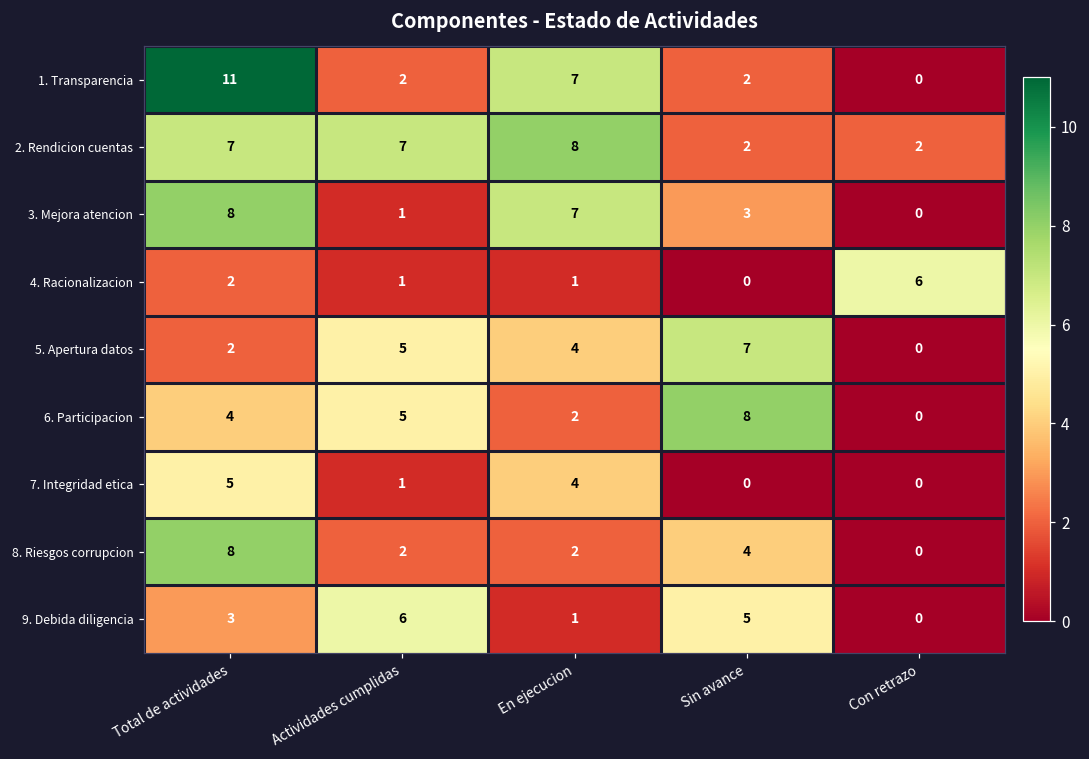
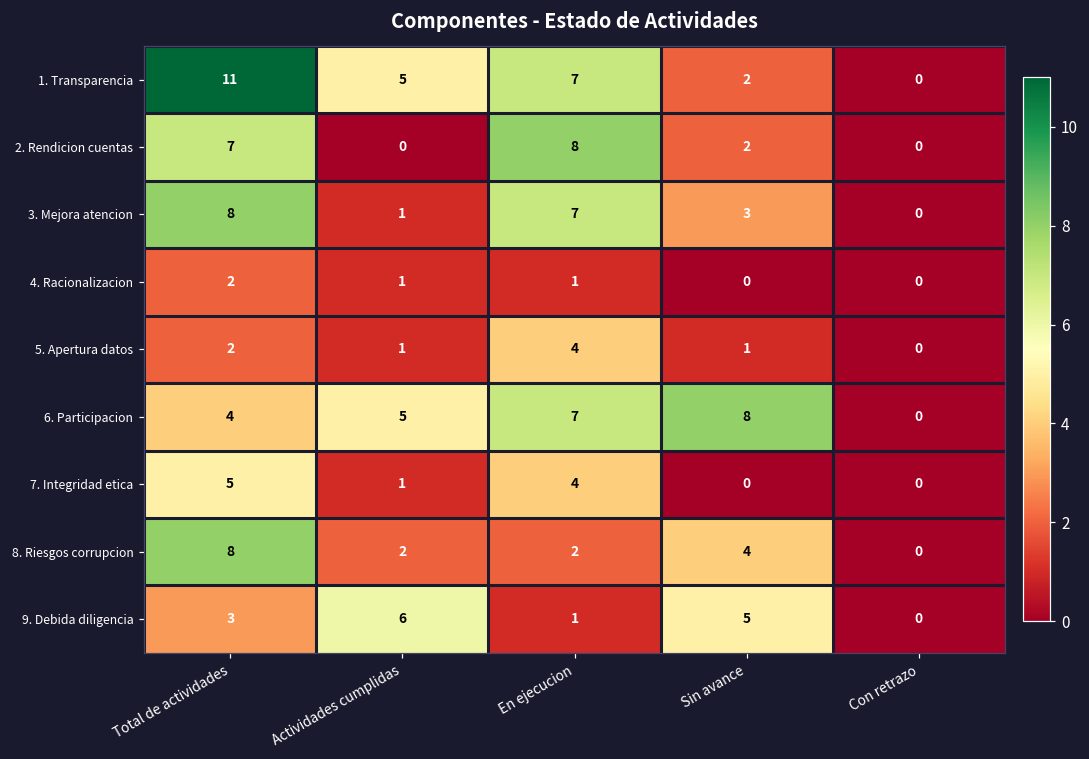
  {
    "1. Transparencia": {
      "Total de actividades": 11,
-     "Actividades cumplidas": 2,
+     "Actividades cumplidas": 5,
      "En ejecucion": 7,
      "Sin avance": 2,
      "Con retrazo": 0
    },
    "2. Rendicion cuentas": {
      "Total de actividades": 7,
-     "Actividades cumplidas": 7,
+     "Actividades cumplidas": 0,
      "En ejecucion": 8,
      "Sin avance": 2,
-     "Con retrazo": 2
+     "Con retrazo": 0
    },
    "3. Mejora atencion": {
      "Total de actividades": 8,
      "Actividades cumplidas": 1,
      "En ejecucion": 7,
      "Sin avance": 3,
      "Con retrazo": 0
    },
    "4. Racionalizacion": {
      "Total de actividades": 2,
      "Actividades cumplidas": 1,
      "En ejecucion": 1,
      "Sin avance": 0,
-     "Con retrazo": 6
+     "Con retrazo": 0
    },
    "5. Apertura datos": {
      "Total de actividades": 2,
-     "Actividades cumplidas": 5,
+     "Actividades cumplidas": 1,
      "En ejecucion": 4,
-     "Sin avance": 7,
+     "Sin avance": 1,
      "Con retrazo": 0
    },
    "6. Participacion": {
      "Total de actividades": 4,
      "Actividades cumplidas": 5,
-     "En ejecucion": 2,
+     "En ejecucion": 7,
      "Sin avance": 8,
      "Con retrazo": 0
    },
    "7. Integridad etica": {
      "Total de actividades": 5,
      "Actividades cumplidas": 1,
      "En ejecucion": 4,
      "Sin avance": 0,
      "Con retrazo": 0
    },
    "8. Riesgos corrupcion": {
      "Total de actividades": 8,
      "Actividades cumplidas": 2,
      "En ejecucion": 2,
      "Sin avance": 4,
      "Con retrazo": 0
    },
    "9. Debida diligencia": {
      "Total de actividades": 3,
      "Actividades cumplidas": 6,
      "En ejecucion": 1,
      "Sin avance": 5,
      "Con retrazo": 0
    }
  }
